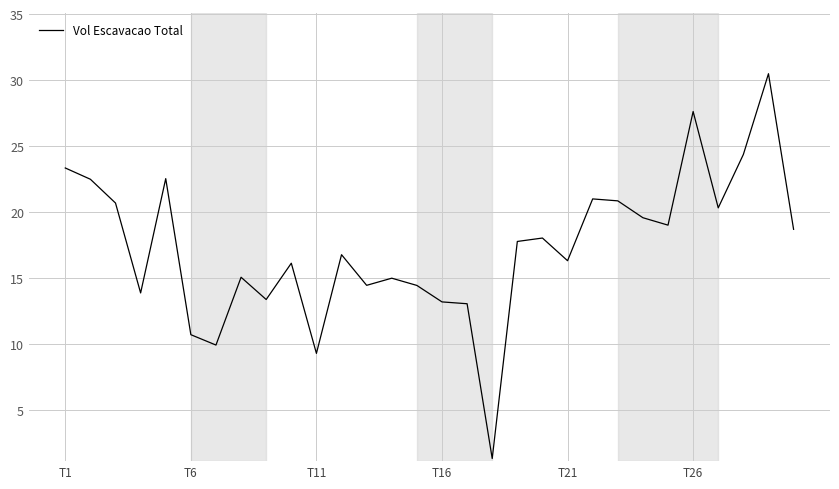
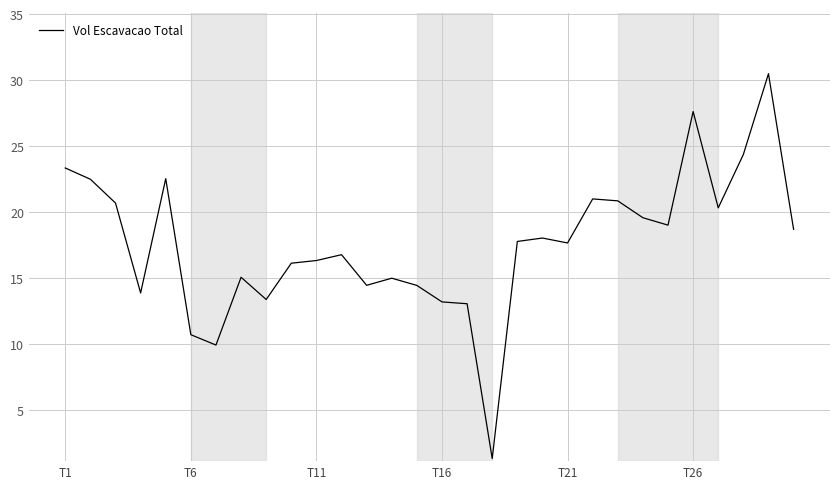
  {
    "T1": 23.3,
    "T6": 10.7,
-   "T11": 9.3,
+   "T11": 16.3,
    "T16": 13.2,
-   "T21": 16.3,
+   "T21": 17.7,
    "T26": 27.6
  }
